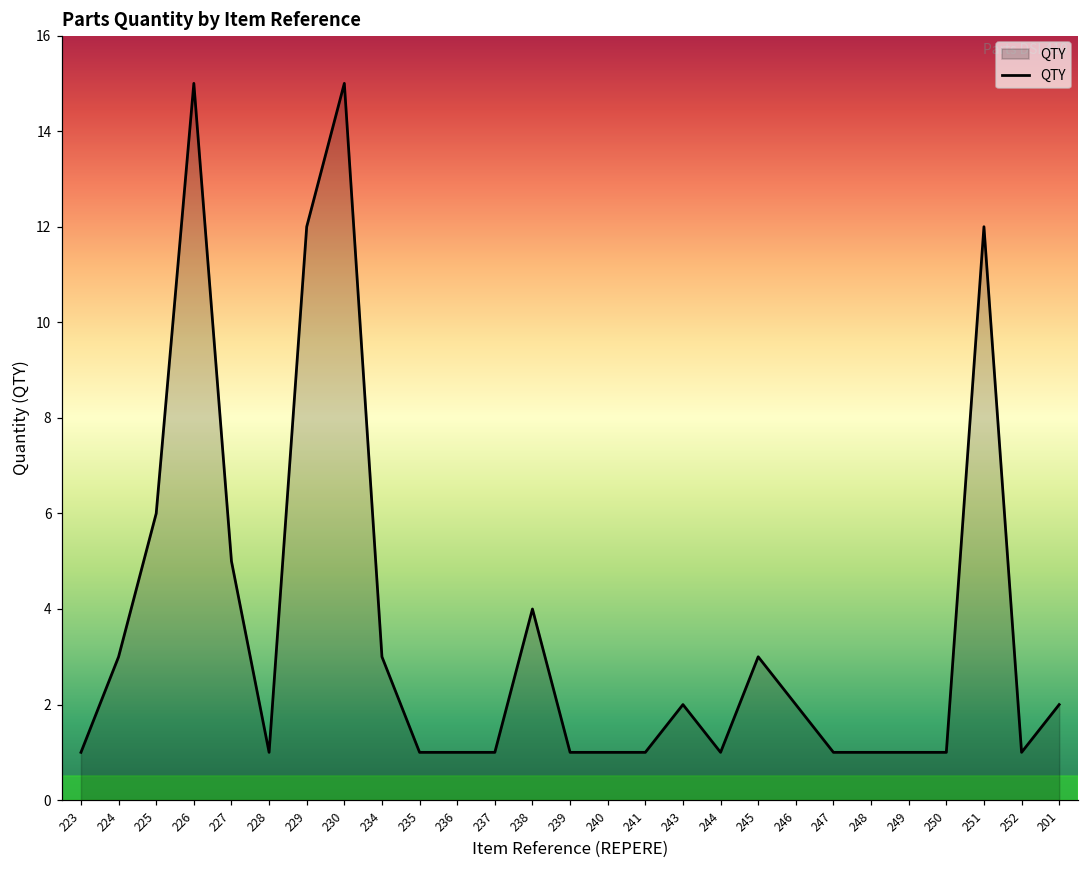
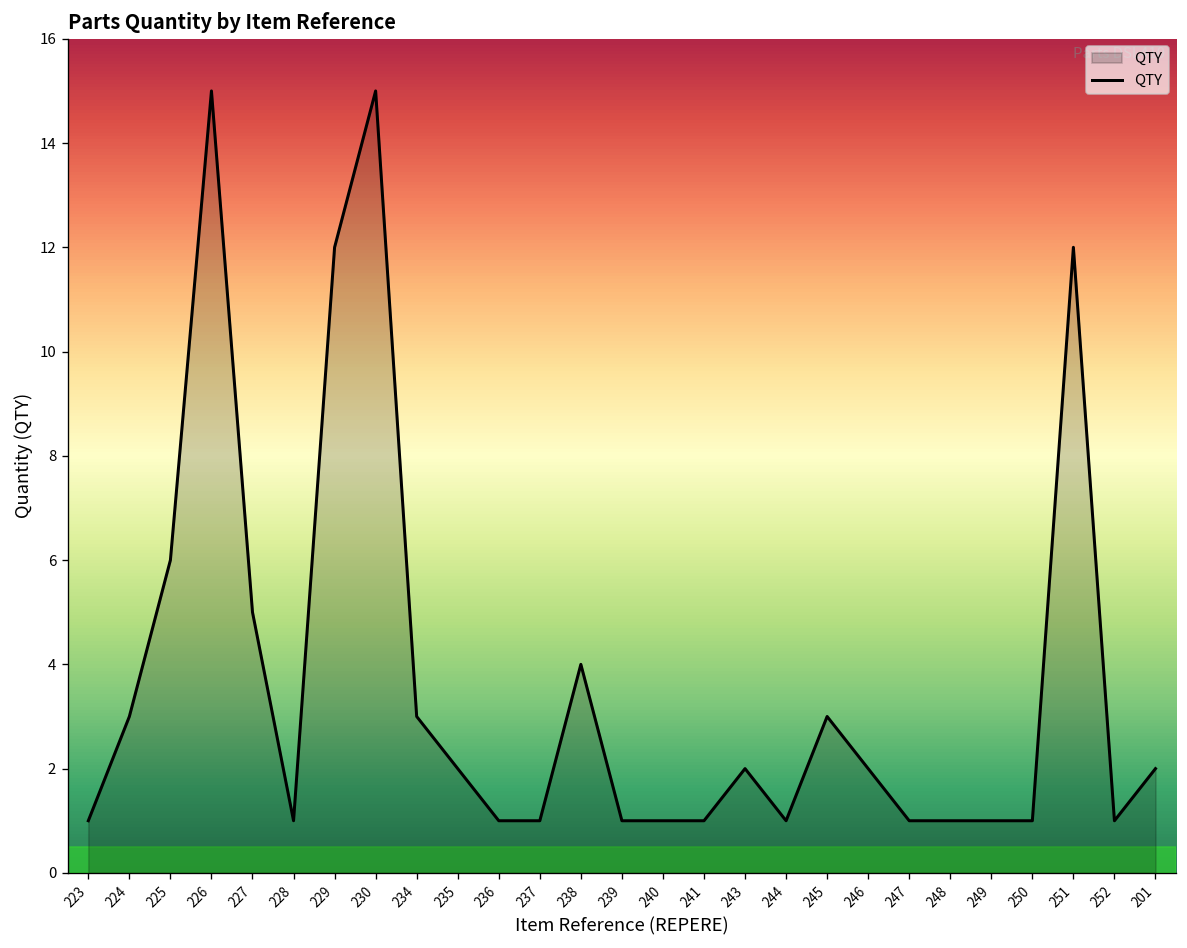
  {
    "223": 1,
    "224": 3,
    "225": 6,
    "226": 15,
    "227": 5,
    "228": 1,
    "229": 12,
    "230": 15,
    "234": 3,
-   "235": 1,
+   "235": 2,
    "236": 1,
    "237": 1,
    "238": 4,
    "239": 1,
    "240": 1,
    "241": 1,
    "243": 2,
    "244": 1,
    "245": 3,
    "246": 2,
    "247": 1,
    "248": 1,
    "249": 1,
    "250": 1,
    "251": 12,
    "252": 1,
    "201": 2
  }
